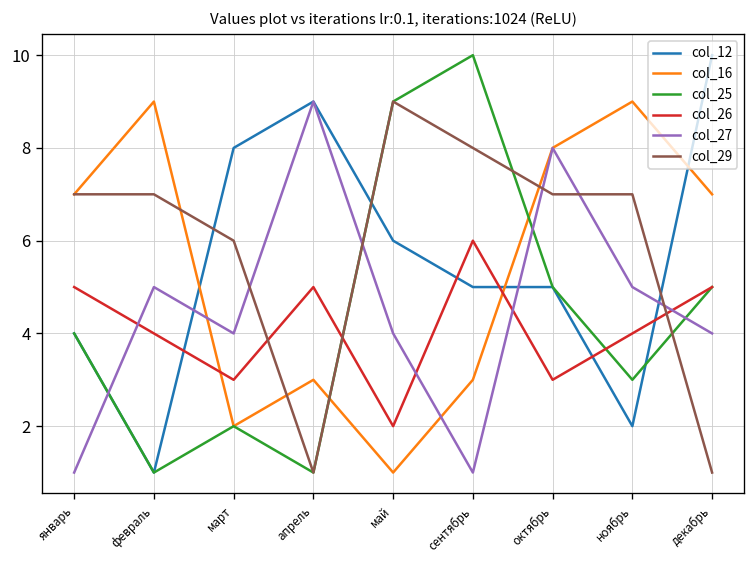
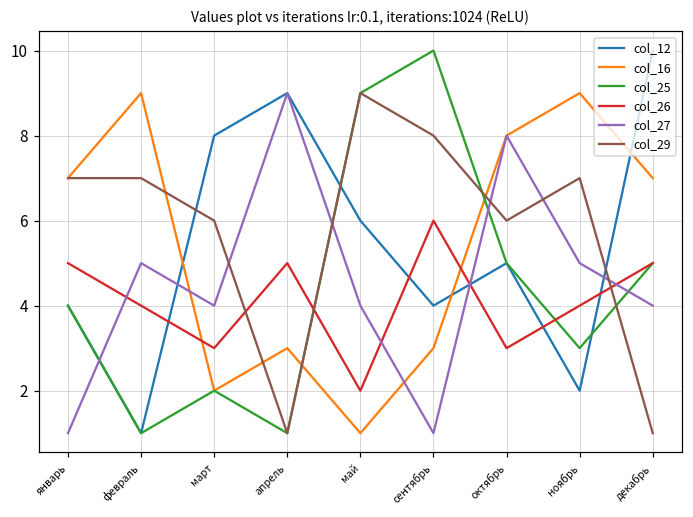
  {
    "col_12": {
      "март": 8,
      "май": 6,
-     "сентябрь": 5,
+     "сентябрь": 4,
      "ноябрь": 2
    },
    "col_16": {
      "февраль": 9,
      "апрель": 3,
      "май": 1,
      "сентябрь": 3,
      "ноябрь": 9,
      "декабрь": 7
    },
    "col_25": {
      "сентябрь": 10,
      "ноябрь": 3
    },
    "col_26": {
      "январь": 5,
      "февраль": 4,
      "март": 3,
      "апрель": 5,
      "май": 2,
      "сентябрь": 6,
      "октябрь": 3,
      "ноябрь": 4
    },
    "col_27": {
      "январь": 1,
      "февраль": 5,
      "март": 4,
      "май": 4,
      "сентябрь": 1,
      "ноябрь": 5,
      "декабрь": 4
    },
    "col_29": {
      "февраль": 7,
      "март": 6,
      "сентябрь": 8,
-     "октябрь": 7,
+     "октябрь": 6,
      "ноябрь": 7,
      "декабрь": 1
    }
  }
